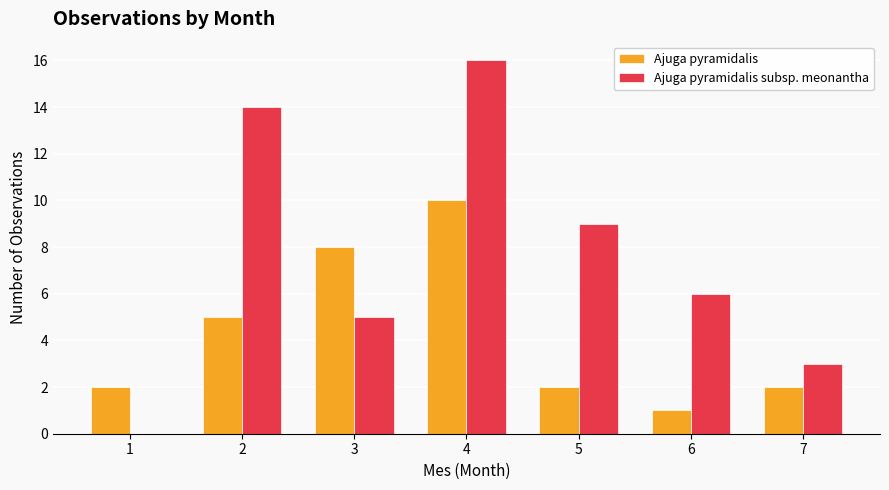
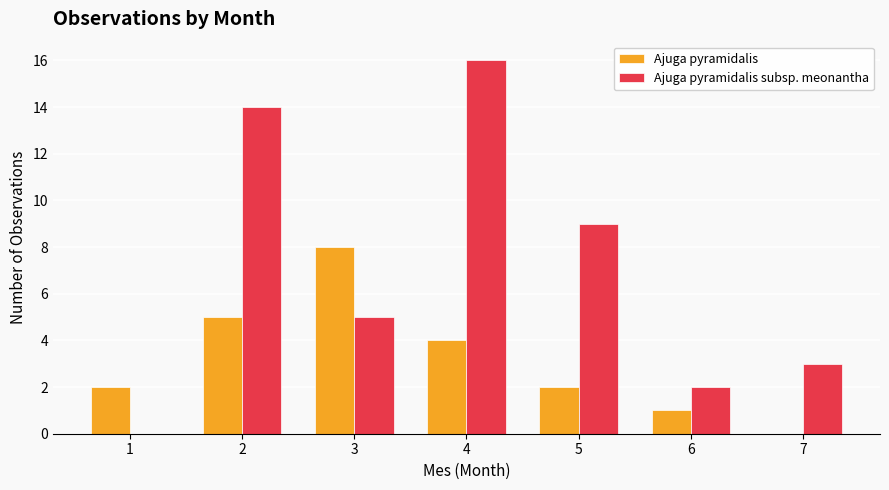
  {
    "Ajuga pyramidalis": {
      "1": 2,
      "2": 5,
      "3": 8,
-     "4": 10,
+     "4": 4,
      "5": 2,
      "6": 1,
-     "7": 2
+     "7": 0
    },
    "Ajuga pyramidalis subsp. meonantha": {
      "1": 0,
      "2": 14,
      "3": 5,
      "4": 16,
      "5": 9,
-     "6": 6,
+     "6": 2,
      "7": 3
    }
  }
